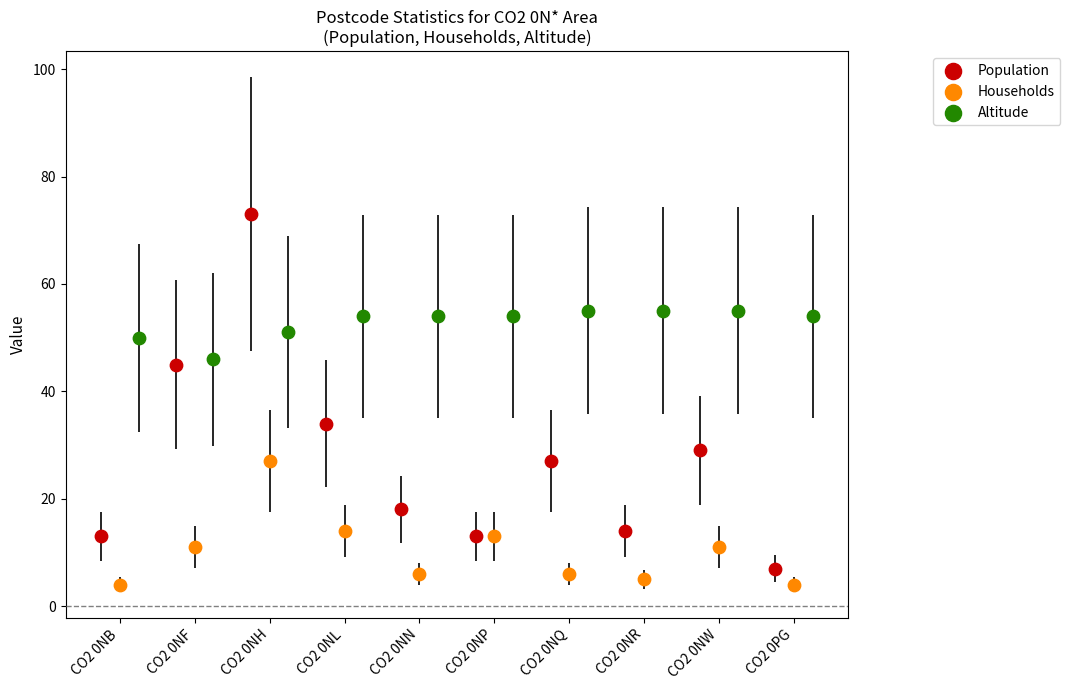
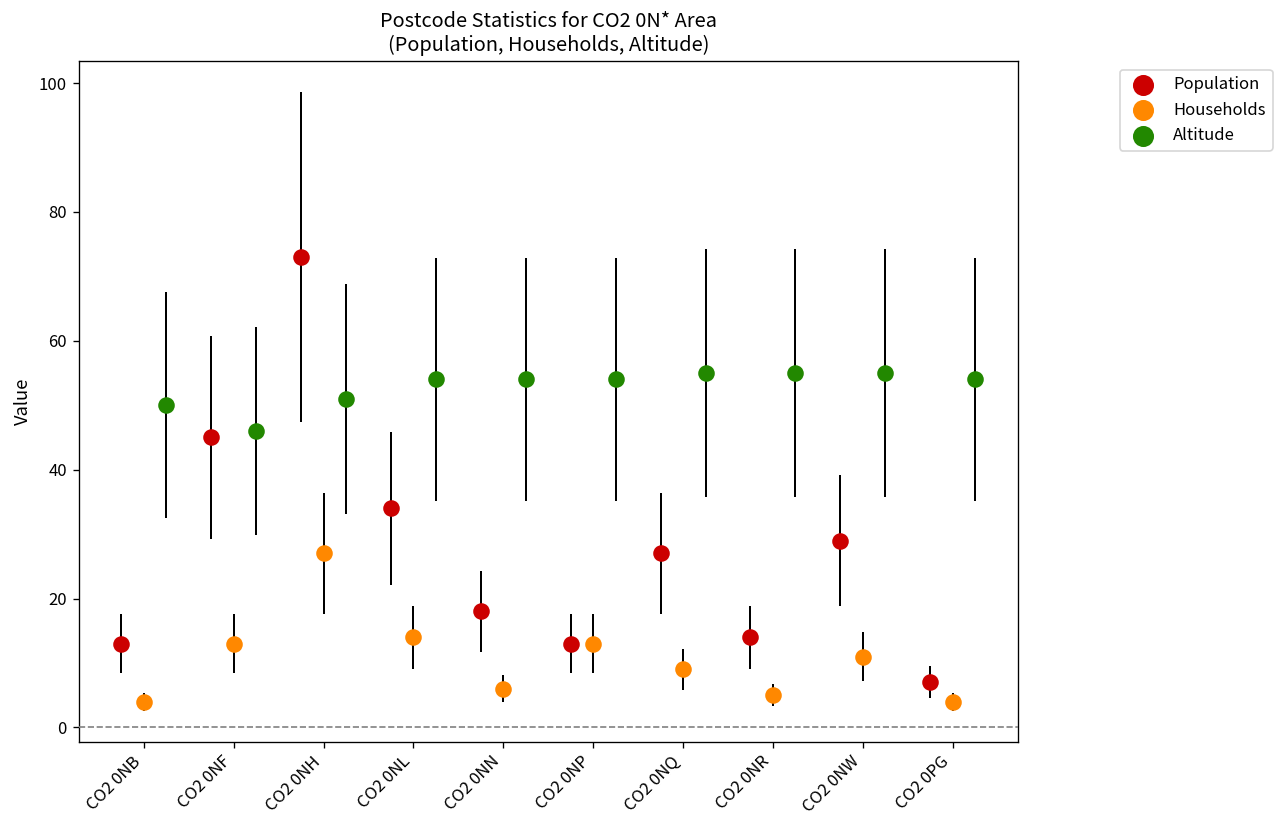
  {
    "Households": {
-     "CO2 0NF": 11,
-     "CO2 0NQ": 6
+     "CO2 0NF": 13,
+     "CO2 0NQ": 9
    }
  }
